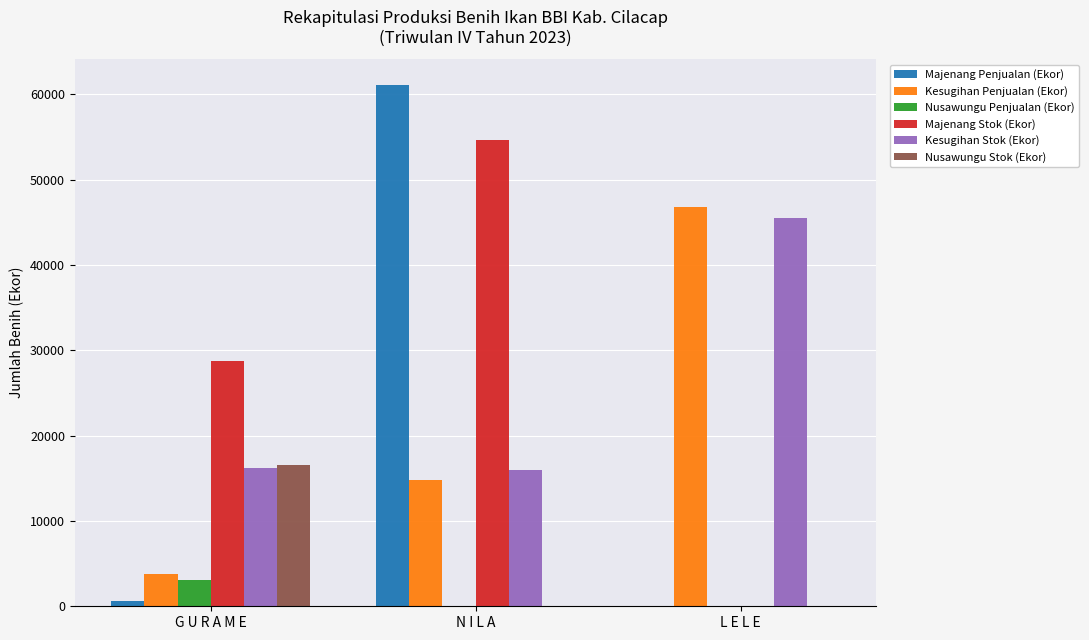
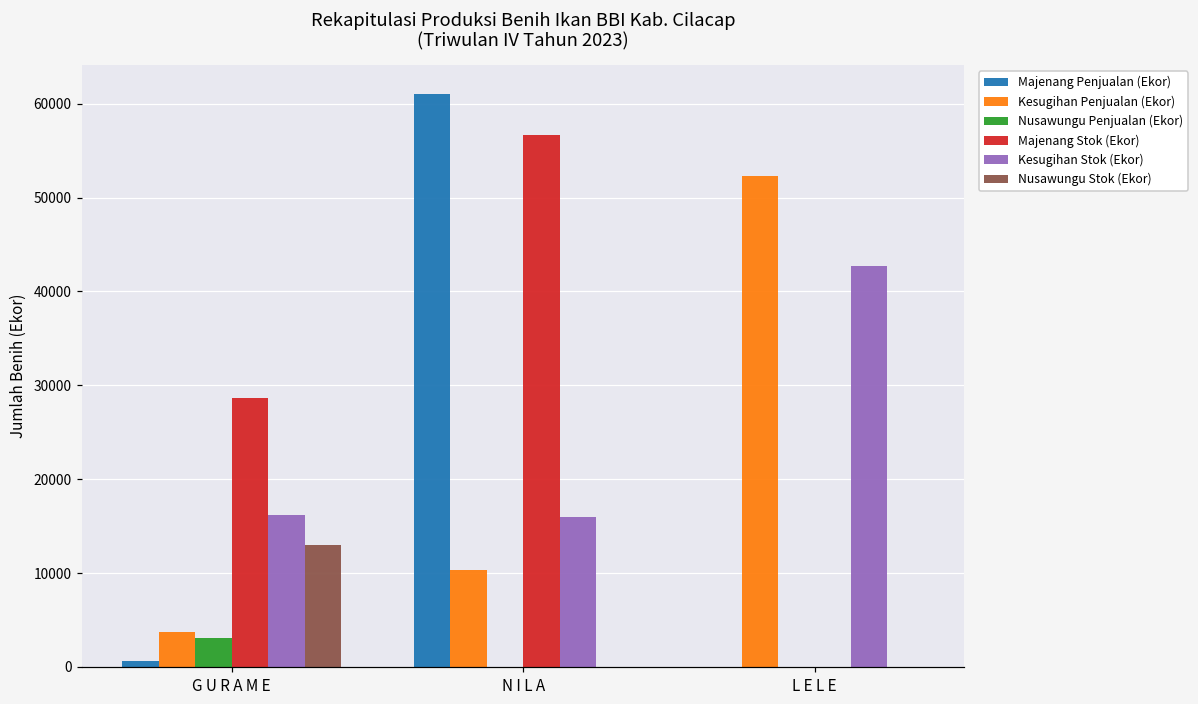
  {
    "Majenang Penjualan (Ekor)": {
      "G U R A M E": 1000,
      "N I L A": 61000,
      "L E L E": 0
    },
    "Kesugihan Penjualan (Ekor)": {
      "G U R A M E": 4000,
-     "N I L A": 15000,
-     "L E L E": 47000
+     "N I L A": 10000,
+     "L E L E": 52000
    },
    "Nusawungu Penjualan (Ekor)": {
      "G U R A M E": 3000,
      "N I L A": 0,
      "L E L E": 0
    },
    "Majenang Stok (Ekor)": {
      "G U R A M E": 29000,
-     "N I L A": 55000,
+     "N I L A": 57000,
      "L E L E": 0
    },
    "Kesugihan Stok (Ekor)": {
      "G U R A M E": 16000,
      "N I L A": 16000,
-     "L E L E": 45000
+     "L E L E": 43000
    },
    "Nusawungu Stok (Ekor)": {
-     "G U R A M E": 17000,
+     "G U R A M E": 13000,
      "N I L A": 0,
      "L E L E": 0
    }
  }
